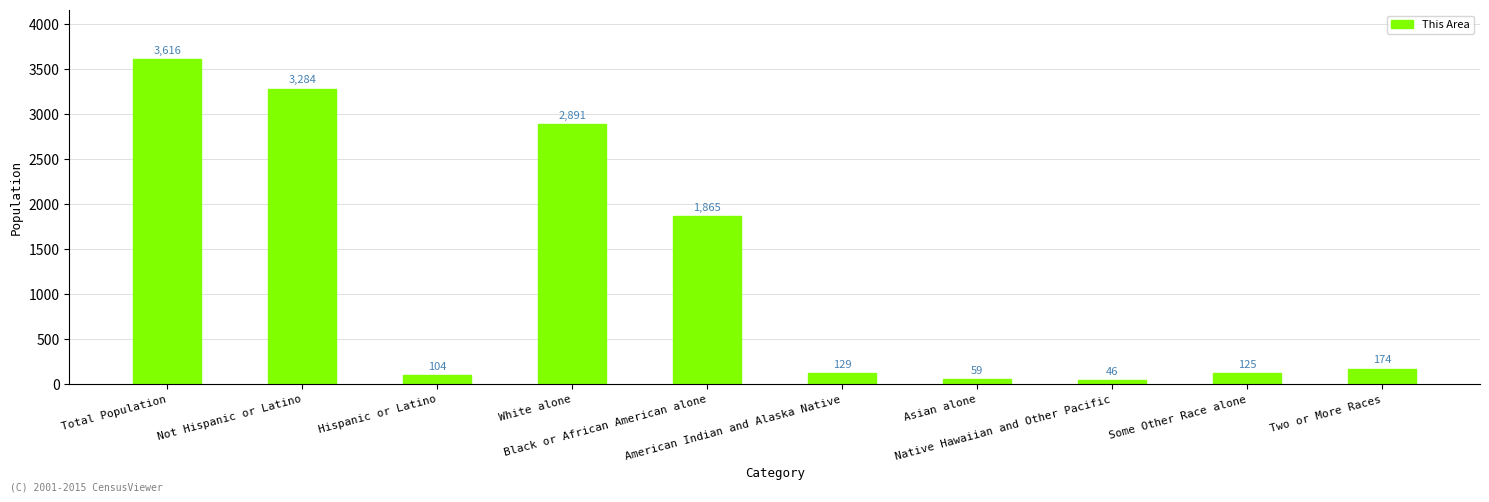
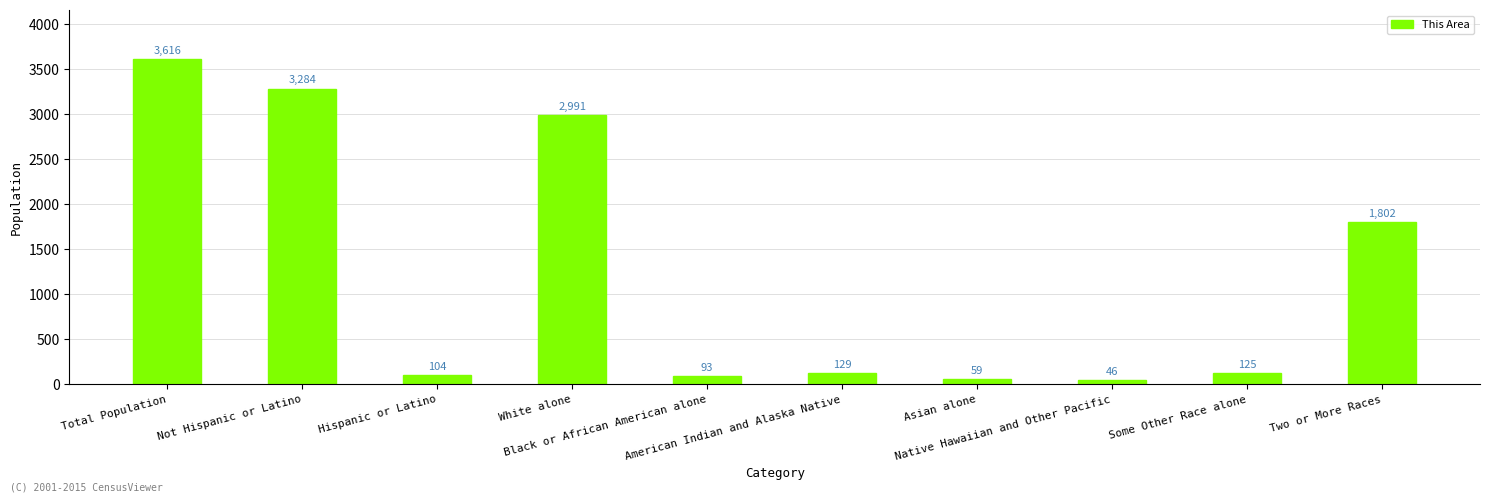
  {
    "Total Population": "3,616",
    "Not Hispanic or Latino": "3,284",
    "Hispanic or Latino": "104",
-   "White alone": "2,891",
-   "Black or African American alone": "1,865",
+   "White alone": "2,991",
+   "Black or African American alone": "93",
    "American Indian and Alaska Native": "129",
    "Asian alone": "59",
    "Native Hawaiian and Other Pacific": "46",
    "Some Other Race alone": "125",
-   "Two or More Races": "174"
+   "Two or More Races": "1,802"
  }
